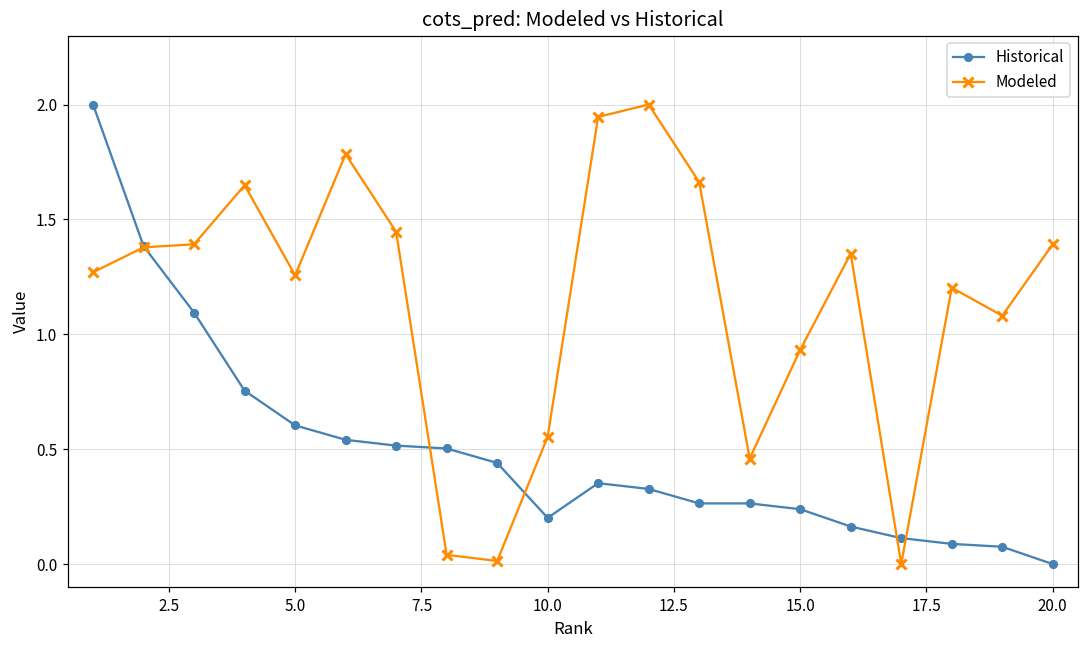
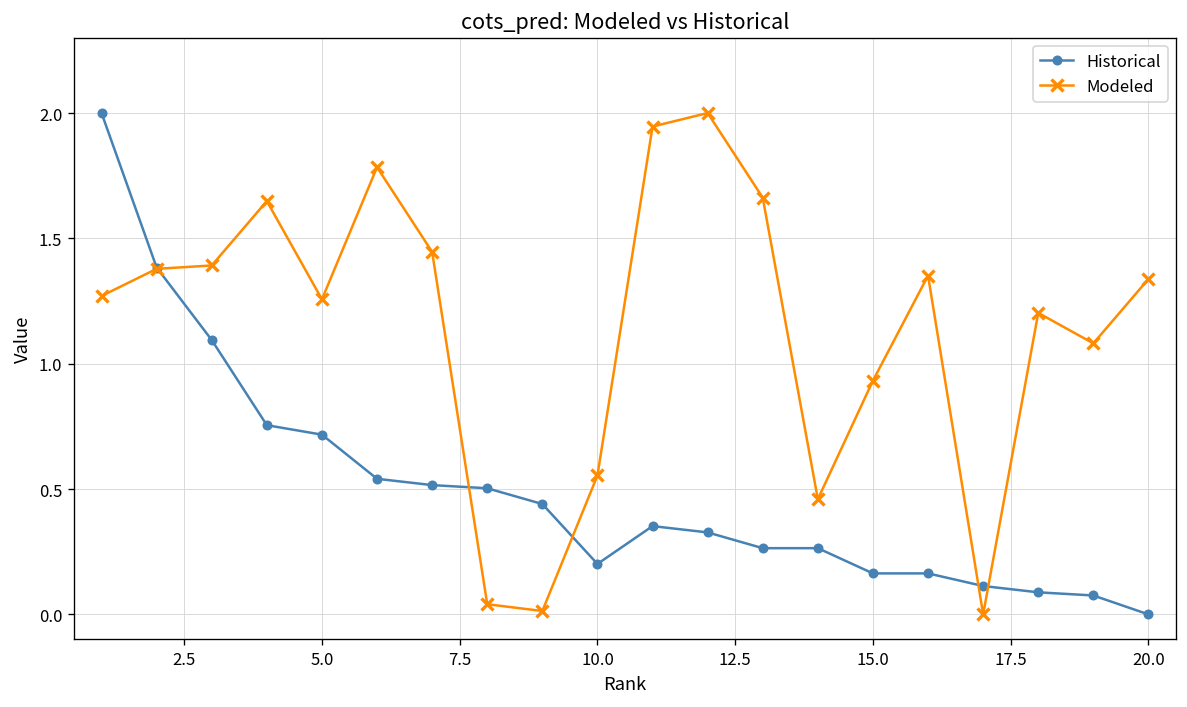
  {
    "Historical": {
-     "5.0": 0.60,
+     "5.0": 0.72,
      "10.0": 0.20,
-     "15.0": 0.24,
+     "15.0": 0.16,
      "20.0": 0.00
    },
    "Modeled": {
      "5.0": 1.26,
      "10.0": 0.55,
      "15.0": 0.93,
-     "20.0": 1.39
+     "20.0": 1.34
    }
  }
